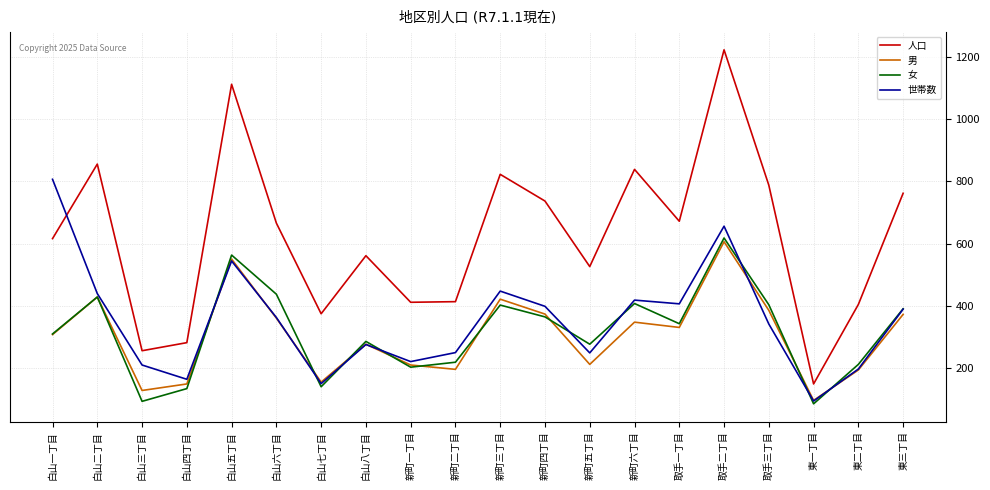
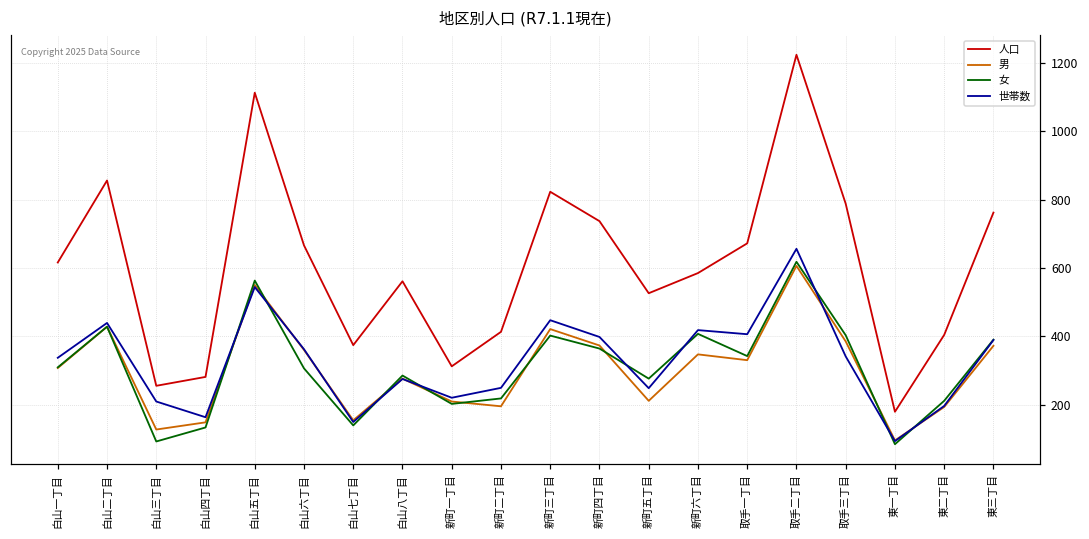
  {
    "人口": {
      "白山一丁目": 620,
      "白山二丁目": 860,
      "白山三丁目": 260,
      "白山四丁目": 280,
      "白山五丁目": 1110,
      "白山六丁目": 670,
      "白山七丁目": 370,
      "白山八丁目": 560,
-     "新町一丁目": 410,
+     "新町一丁目": 310,
      "新町二丁目": 410,
      "新町三丁目": 820,
      "新町四丁目": 740,
      "新町五丁目": 530,
-     "新町六丁目": 840,
+     "新町六丁目": 590,
      "取手一丁目": 670,
      "取手二丁目": 1220,
      "取手三丁目": 790,
-     "東一丁目": 150,
+     "東一丁目": 180,
      "東二丁目": 400,
      "東三丁目": 760
    },
    "男": {
      "白山三丁目": 130,
      "白山四丁目": 150,
      "新町二丁目": 200,
      "新町三丁目": 420,
      "新町四丁目": 370,
      "新町五丁目": 210,
      "新町六丁目": 350,
      "取手一丁目": 330,
      "取手二丁目": 610,
      "取手三丁目": 390,
      "東三丁目": 370
    },
    "女": {
      "白山三丁目": 90,
      "白山四丁目": 130,
      "白山五丁目": 560,
-     "白山六丁目": 440,
+     "白山六丁目": 310,
      "白山七丁目": 140,
      "白山八丁目": 290,
      "新町二丁目": 220,
      "新町三丁目": 400,
      "新町四丁目": 360,
      "新町五丁目": 280,
      "新町六丁目": 410,
      "取手一丁目": 340,
      "取手二丁目": 620,
      "取手三丁目": 400,
      "東一丁目": 80,
      "東二丁目": 210
    },
    "世帯数": {
-     "白山一丁目": 810,
+     "白山一丁目": 340,
      "白山二丁目": 440,
      "白山三丁目": 210,
      "白山四丁目": 160,
      "新町一丁目": 220,
      "新町二丁目": 250,
      "新町三丁目": 450,
      "新町四丁目": 400,
      "新町五丁目": 250,
      "新町六丁目": 420,
      "取手一丁目": 410,
      "取手二丁目": 660,
      "取手三丁目": 340
    }
  }
